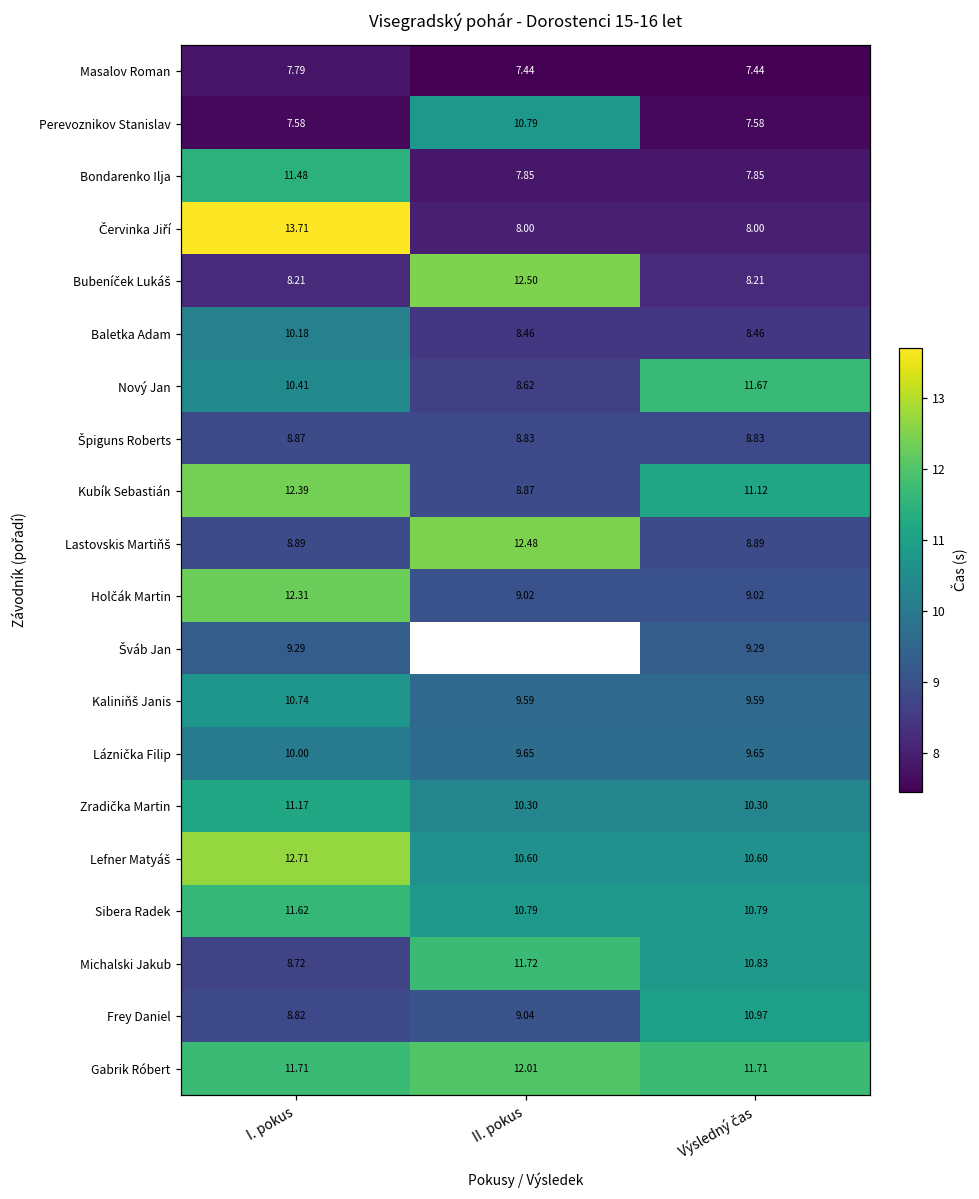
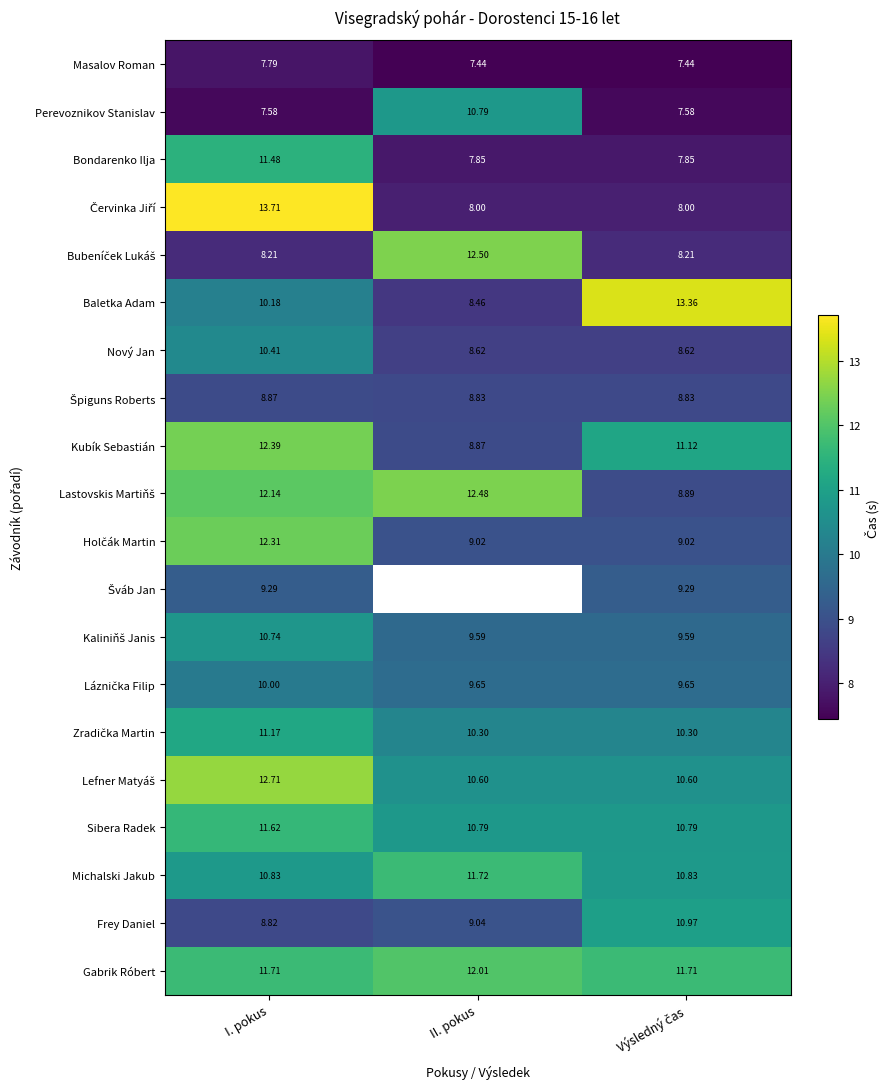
  {
    "Masalov Roman": {
      "I. pokus": 7.79,
      "II. pokus": 7.44,
      "Výsledný čas": 7.44
    },
    "Perevoznikov Stanislav": {
      "I. pokus": 7.58,
      "II. pokus": 10.79,
      "Výsledný čas": 7.58
    },
    "Bondarenko Ilja": {
      "I. pokus": 11.48,
      "II. pokus": 7.85,
      "Výsledný čas": 7.85
    },
    "Červinka Jiří": {
      "I. pokus": 13.71,
      "II. pokus": 8.00,
      "Výsledný čas": 8.00
    },
    "Bubeníček Lukáš": {
      "I. pokus": 8.21,
      "II. pokus": 12.50,
      "Výsledný čas": 8.21
    },
    "Baletka Adam": {
      "I. pokus": 10.18,
      "II. pokus": 8.46,
-     "Výsledný čas": 8.46
+     "Výsledný čas": 13.36
    },
    "Nový Jan": {
      "I. pokus": 10.41,
      "II. pokus": 8.62,
-     "Výsledný čas": 11.67
+     "Výsledný čas": 8.62
    },
    "Špiguns Roberts": {
      "I. pokus": 8.87,
      "II. pokus": 8.83,
      "Výsledný čas": 8.83
    },
    "Kubík Sebastián": {
      "I. pokus": 12.39,
      "II. pokus": 8.87,
      "Výsledný čas": 11.12
    },
    "Lastovskis Martiňš": {
-     "I. pokus": 8.89,
+     "I. pokus": 12.14,
      "II. pokus": 12.48,
      "Výsledný čas": 8.89
    },
    "Holčák Martin": {
      "I. pokus": 12.31,
      "II. pokus": 9.02,
      "Výsledný čas": 9.02
    },
    "Šváb Jan": {
      "I. pokus": 9.29,
      "Výsledný čas": 9.29
    },
    "Kaliniňš Janis": {
      "I. pokus": 10.74,
      "II. pokus": 9.59,
      "Výsledný čas": 9.59
    },
    "Láznička Filip": {
      "I. pokus": 10.00,
      "II. pokus": 9.65,
      "Výsledný čas": 9.65
    },
    "Zradička Martin": {
      "I. pokus": 11.17,
      "II. pokus": 10.30,
      "Výsledný čas": 10.30
    },
    "Lefner Matyáš": {
      "I. pokus": 12.71,
      "II. pokus": 10.60,
      "Výsledný čas": 10.60
    },
    "Sibera Radek": {
      "I. pokus": 11.62,
      "II. pokus": 10.79,
      "Výsledný čas": 10.79
    },
    "Michalski Jakub": {
-     "I. pokus": 8.72,
+     "I. pokus": 10.83,
      "II. pokus": 11.72,
      "Výsledný čas": 10.83
    },
    "Frey Daniel": {
      "I. pokus": 8.82,
      "II. pokus": 9.04,
      "Výsledný čas": 10.97
    },
    "Gabrik Róbert": {
      "I. pokus": 11.71,
      "II. pokus": 12.01,
      "Výsledný čas": 11.71
    }
  }
